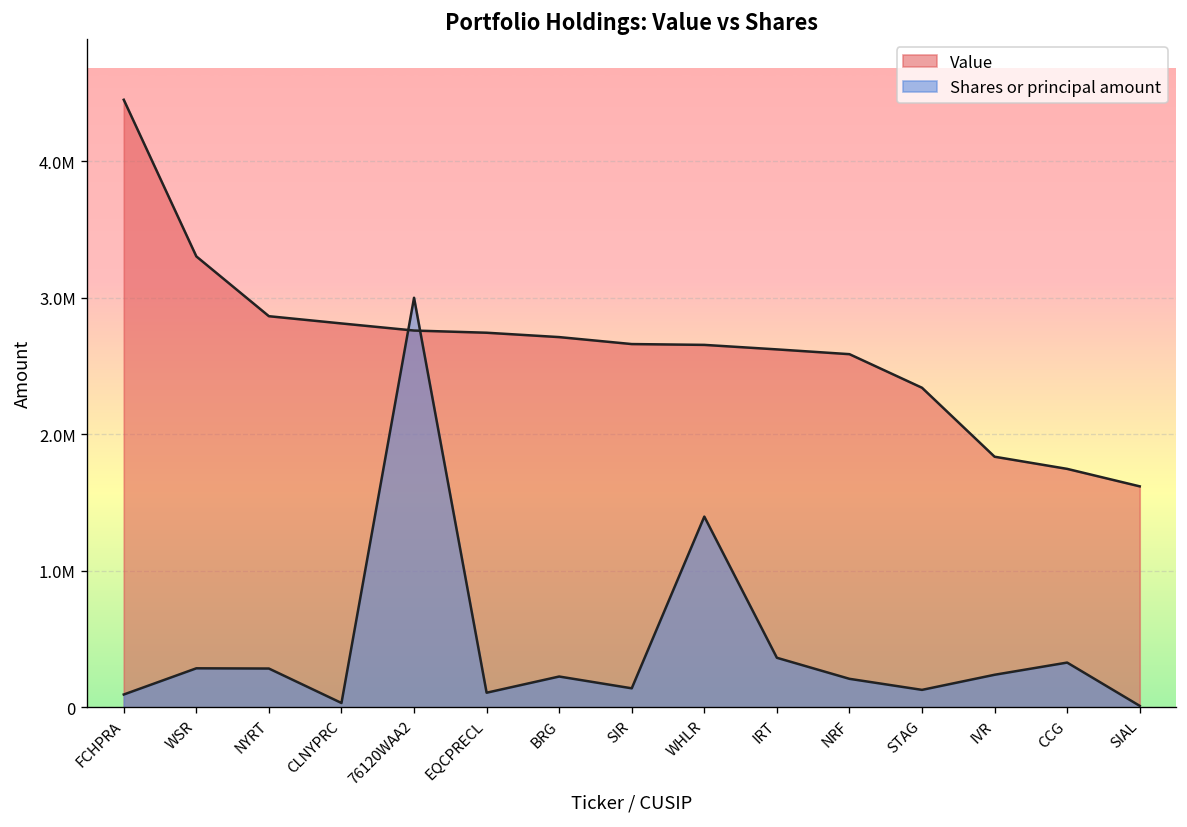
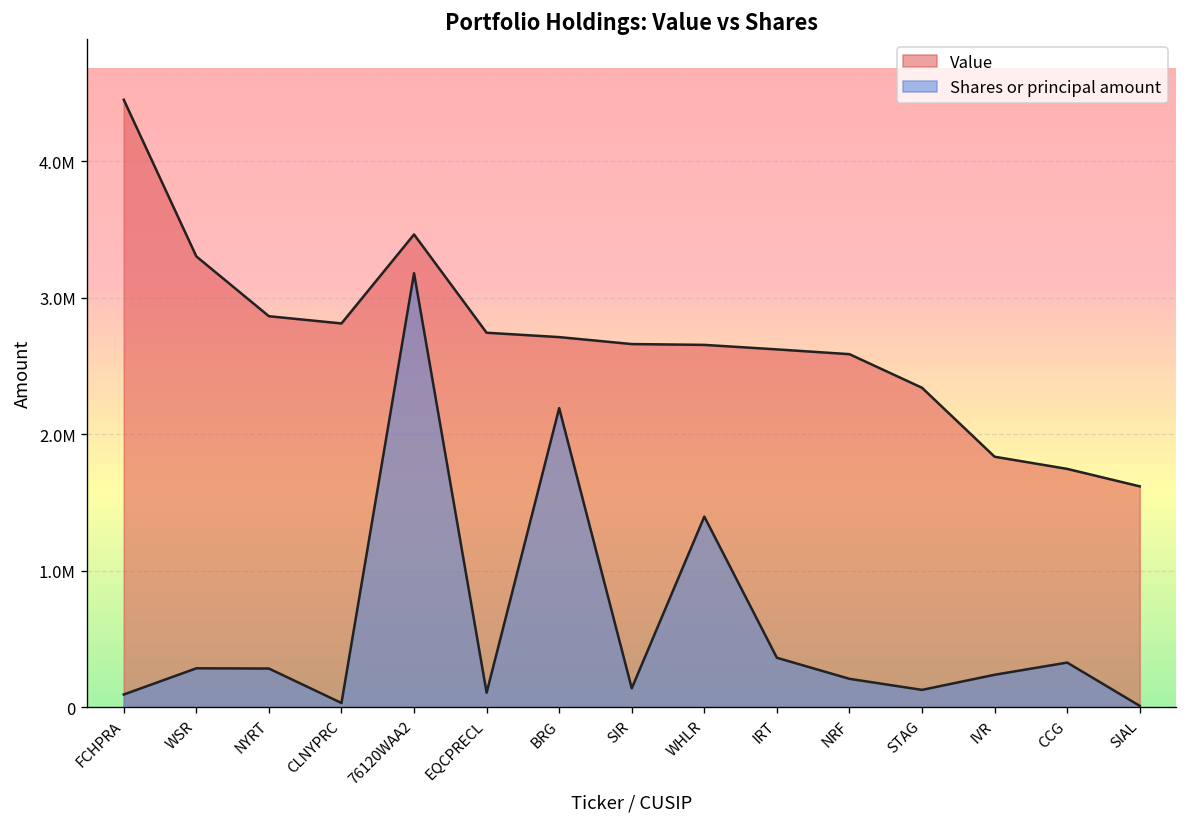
  {
    "Value": {
      "FCHPRA": 4450000,
      "WSR": 3300000,
      "NYRT": 2870000,
      "CLNYPRC": 2810000,
-     "76120WAA2": 2760000,
+     "76120WAA2": 3460000,
      "EQCPRECL": 2740000,
      "BRG": 2710000,
      "SIR": 2660000,
      "WHLR": 2660000,
      "IRT": 2620000,
      "NRF": 2590000,
      "STAG": 2340000,
      "IVR": 1840000,
      "CCG": 1750000,
      "SIAL": 1620000
    },
    "Shares or principal amount": {
      "FCHPRA": 90000,
      "WSR": 290000,
      "NYRT": 280000,
      "CLNYPRC": 30000,
-     "76120WAA2": 3000000,
+     "76120WAA2": 3180000,
      "EQCPRECL": 110000,
-     "BRG": 230000,
+     "BRG": 2190000,
      "SIR": 140000,
      "WHLR": 1400000,
      "IRT": 360000,
      "NRF": 210000,
      "STAG": 130000,
      "IVR": 240000,
      "CCG": 330000,
      "SIAL": 10000
    }
  }
